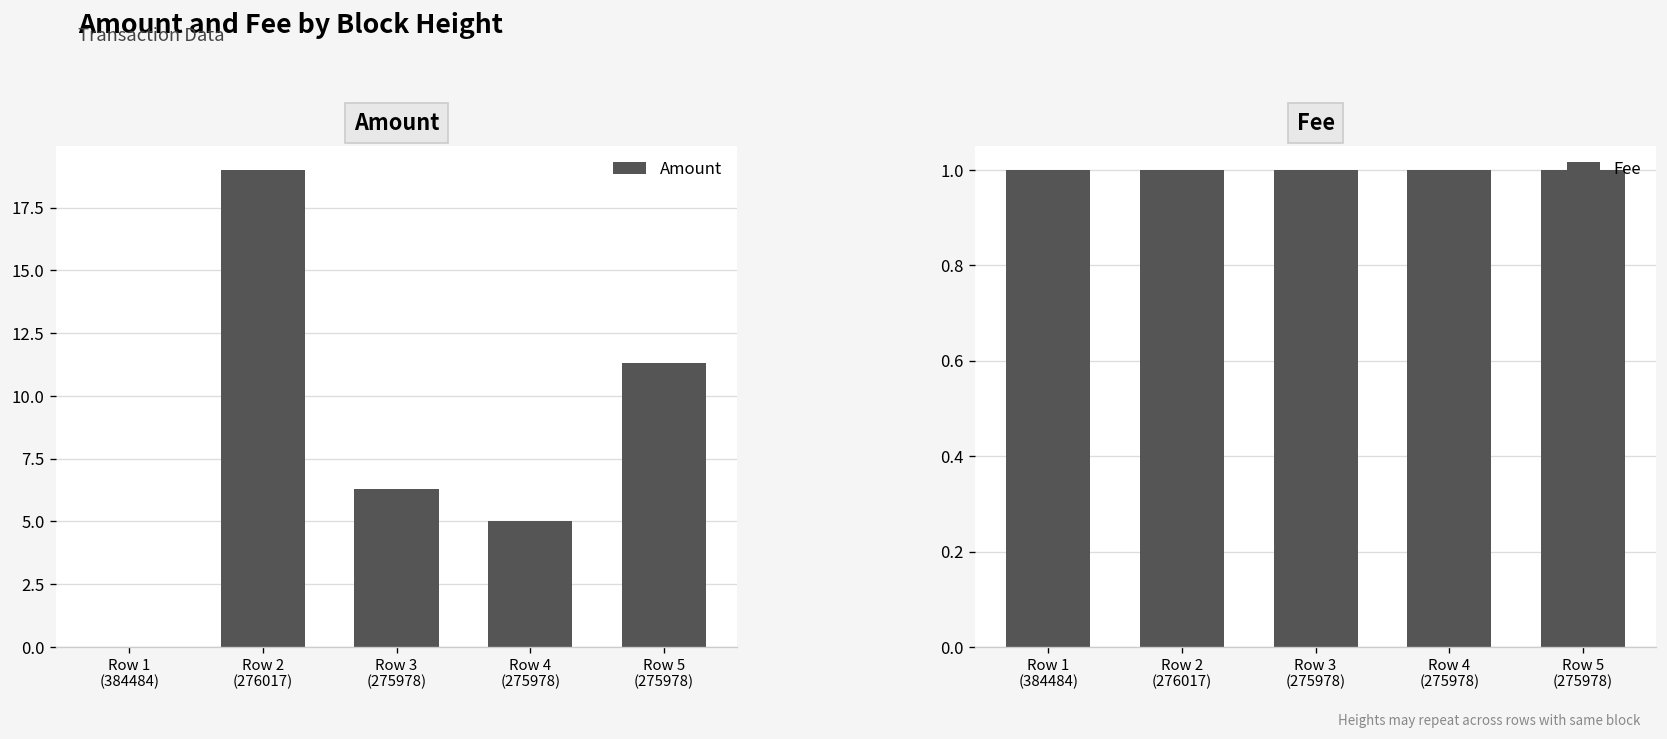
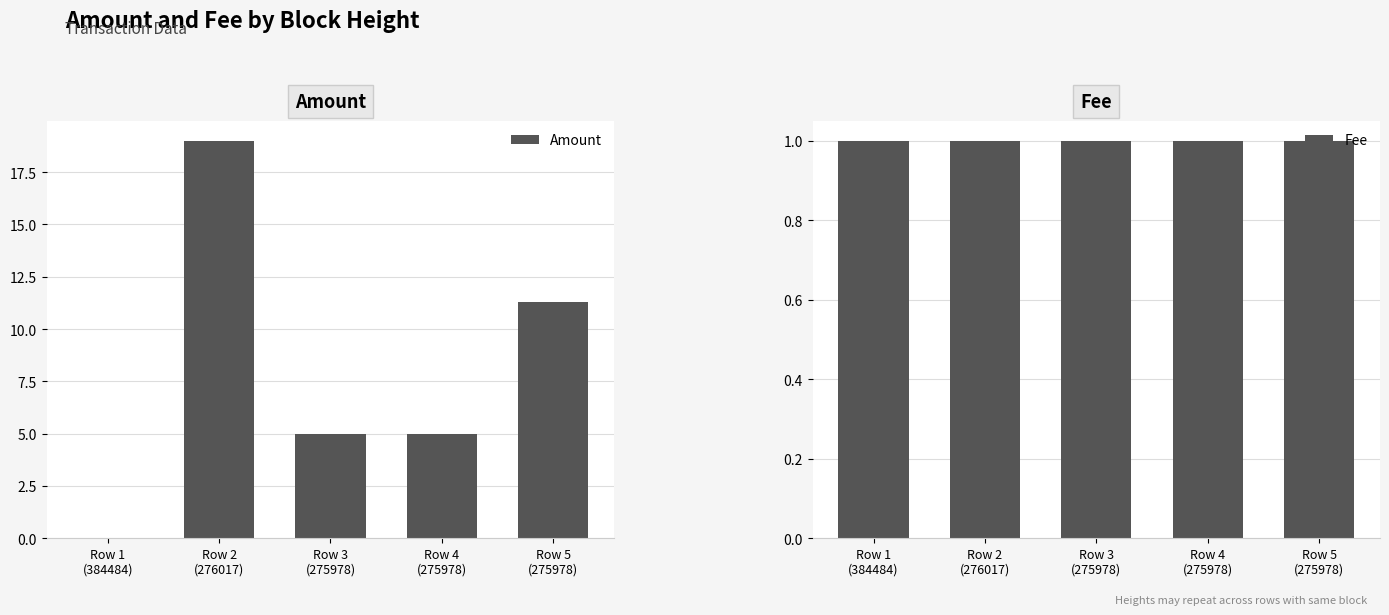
  {
    "Amount": {
      "Row 1 (384484)": 0.0,
      "Row 2 (276017)": 19.0,
-     "Row 3 (275978)": 6.3,
+     "Row 3 (275978)": 5.0,
      "Row 4 (275978)": 5.0,
      "Row 5 (275978)": 11.3
    },
    "Fee": {
      "Row 1 (384484)": 1.00,
      "Row 2 (276017)": 1.00,
      "Row 3 (275978)": 1.00,
      "Row 4 (275978)": 1.00,
      "Row 5 (275978)": 1.00
    }
  }
